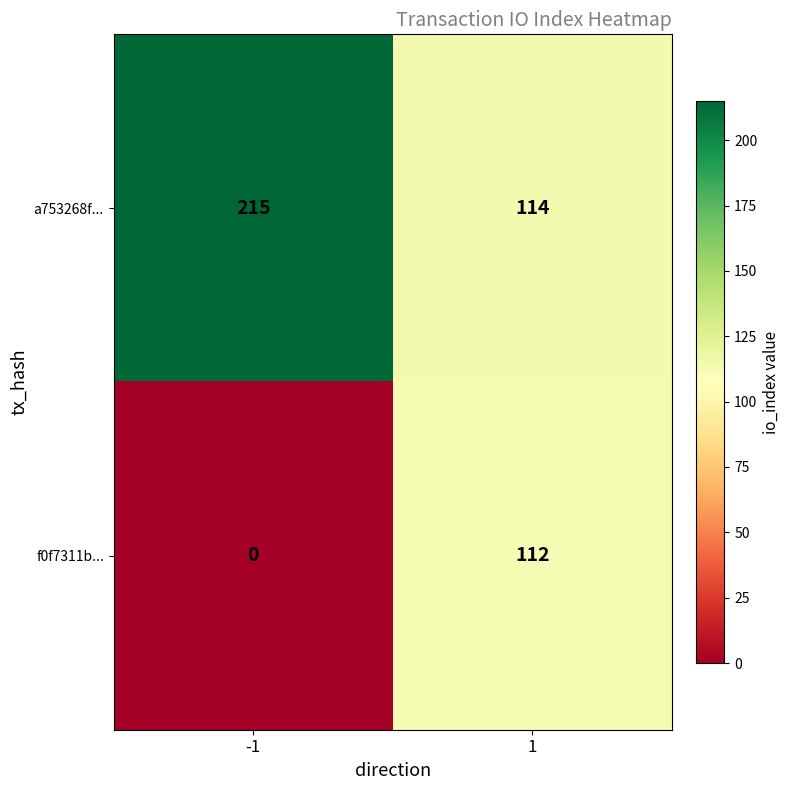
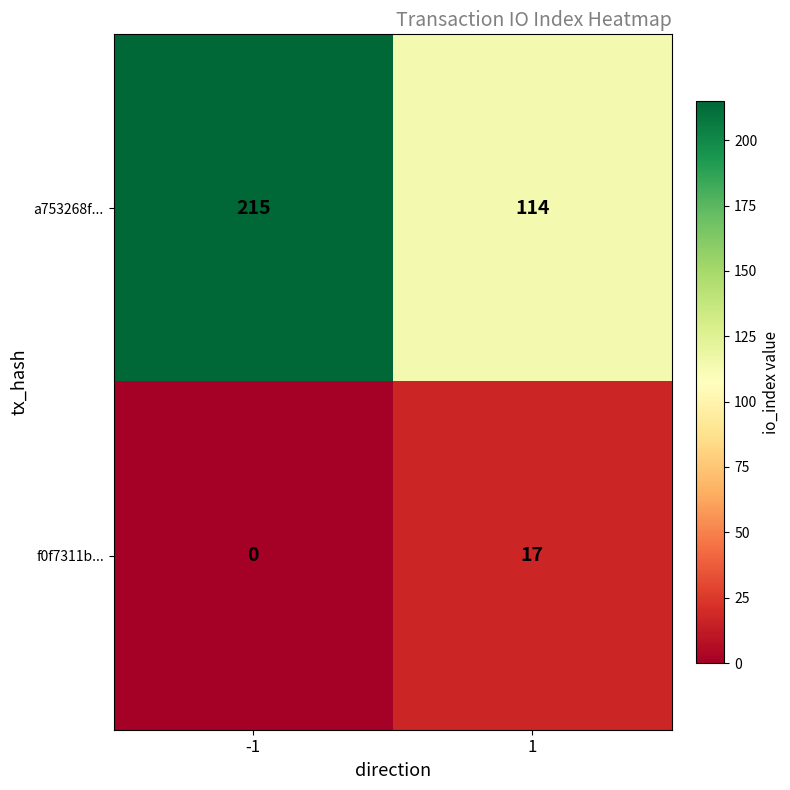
  {
    "a753268f...": {
      "-1": 215,
      "1": 114
    },
    "f0f7311b...": {
      "-1": 0,
-     "1": 112
+     "1": 17
    }
  }
